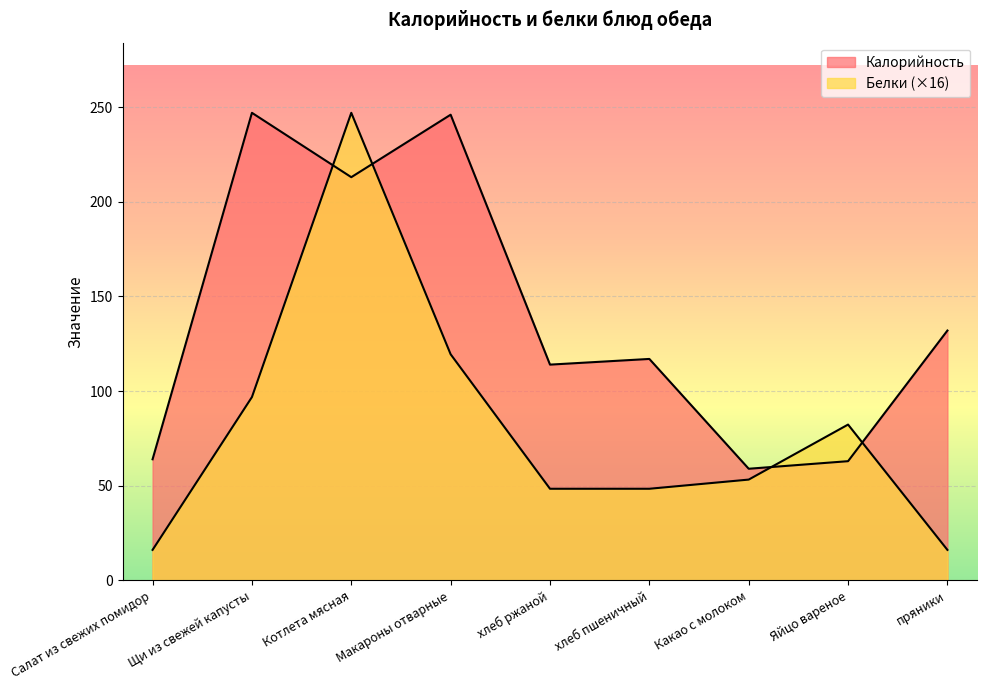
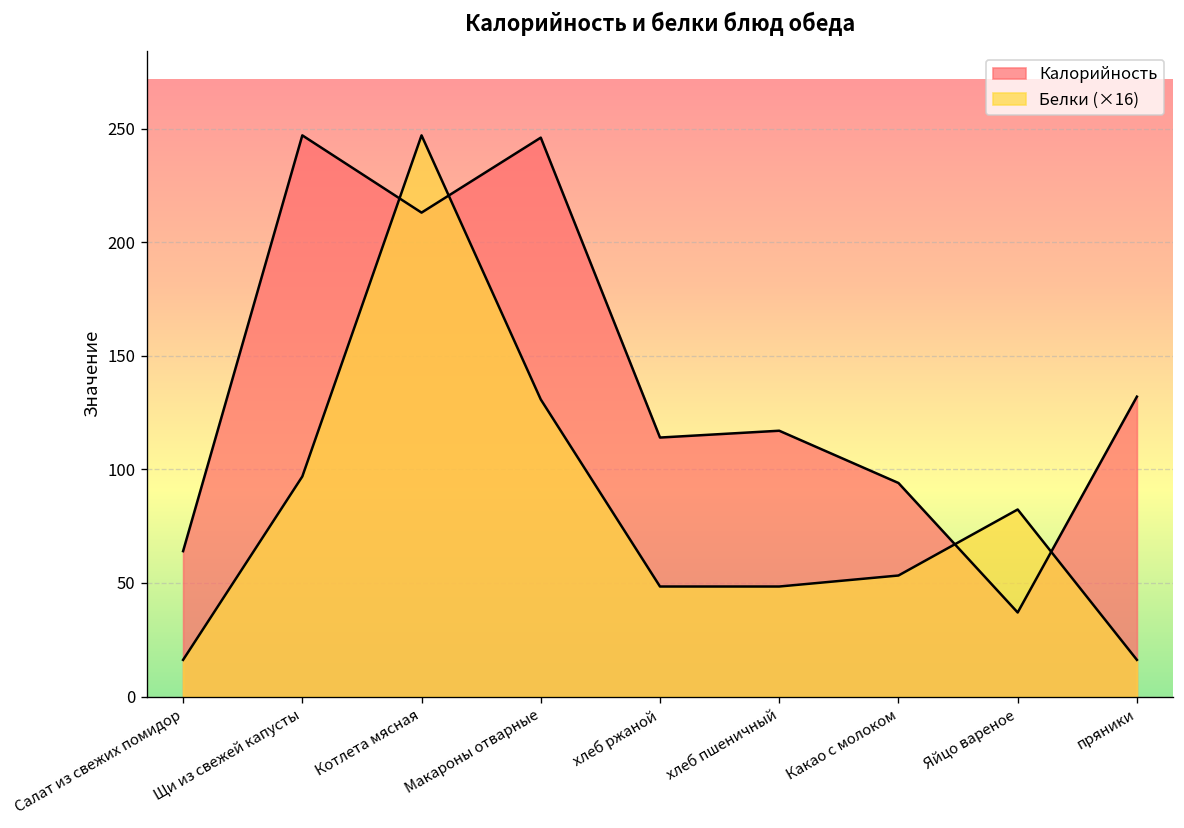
  {
    "Калорийность": {
      "Салат из свежих помидор": 64,
      "Щи из свежей капусты": 247,
      "Котлета мясная": 213,
      "Макароны отварные": 246,
      "хлеб ржаной": 114,
      "хлеб пшеничный": 117,
-     "Какао с молоком": 59,
-     "Яйцо вареное": 63,
+     "Какао с молоком": 94,
+     "Яйцо вареное": 37,
      "пряники": 132
    },
    "Белки (×16)": {
      "Салат из свежих помидор": 16,
      "Щи из свежей капусты": 97,
      "Котлета мясная": 247,
-     "Макароны отварные": 119,
+     "Макароны отварные": 131,
      "хлеб ржаной": 48,
      "хлеб пшеничный": 48,
      "Какао с молоком": 53,
      "Яйцо вареное": 82,
      "пряники": 16
    }
  }
